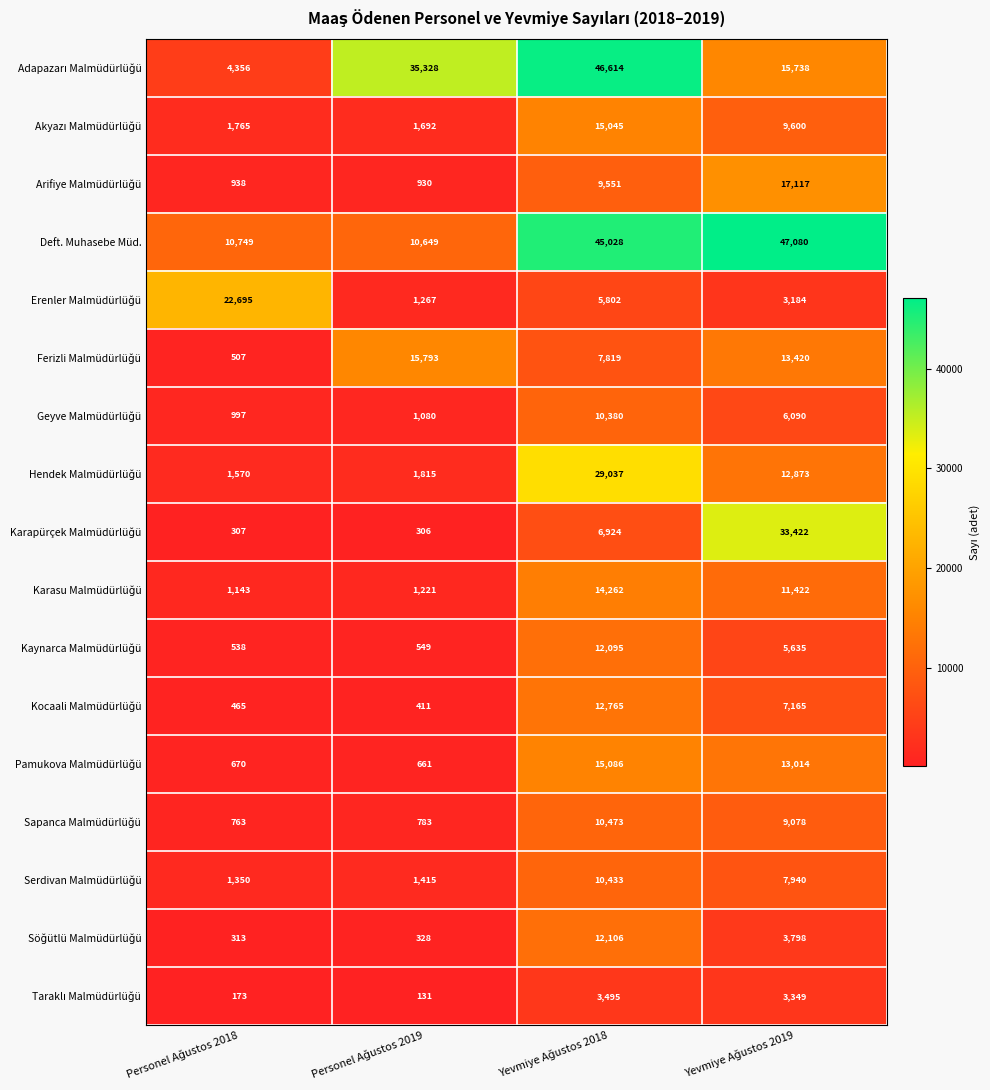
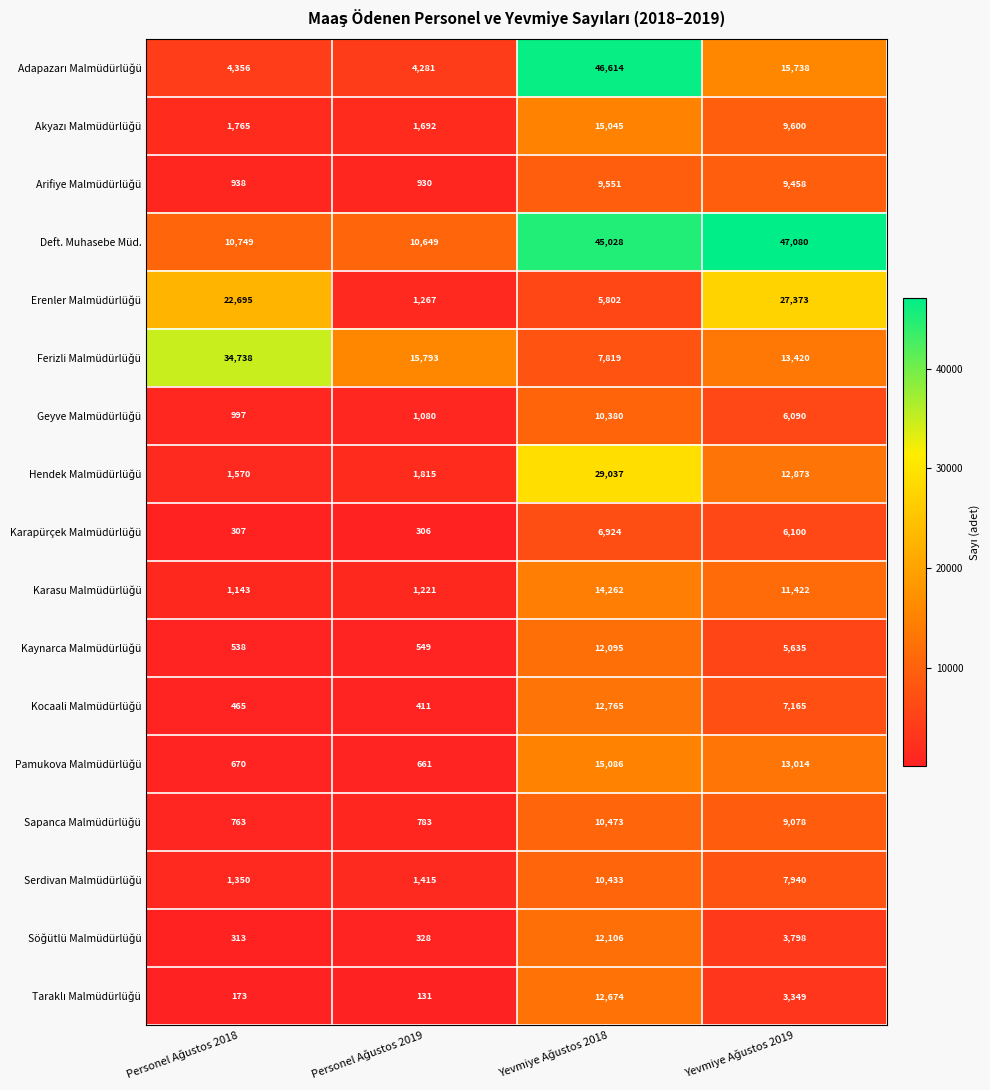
  {
    "Adapazarı Malmüdürlüğü": {
      "Personel Ağustos 2018": "4,356",
-     "Personel Ağustos 2019": "35,328",
+     "Personel Ağustos 2019": "4,281",
      "Yevmiye Ağustos 2018": "46,614",
      "Yevmiye Ağustos 2019": "15,738"
    },
    "Akyazı Malmüdürlüğü": {
      "Personel Ağustos 2018": "1,765",
      "Personel Ağustos 2019": "1,692",
      "Yevmiye Ağustos 2018": "15,045",
      "Yevmiye Ağustos 2019": "9,600"
    },
    "Arifiye Malmüdürlüğü": {
      "Personel Ağustos 2018": "938",
      "Personel Ağustos 2019": "930",
      "Yevmiye Ağustos 2018": "9,551",
-     "Yevmiye Ağustos 2019": "17,117"
+     "Yevmiye Ağustos 2019": "9,458"
    },
    "Deft. Muhasebe Müd.": {
      "Personel Ağustos 2018": "10,749",
      "Personel Ağustos 2019": "10,649",
      "Yevmiye Ağustos 2018": "45,028",
      "Yevmiye Ağustos 2019": "47,080"
    },
    "Erenler Malmüdürlüğü": {
      "Personel Ağustos 2018": "22,695",
      "Personel Ağustos 2019": "1,267",
      "Yevmiye Ağustos 2018": "5,802",
-     "Yevmiye Ağustos 2019": "3,184"
+     "Yevmiye Ağustos 2019": "27,373"
    },
    "Ferizli Malmüdürlüğü": {
-     "Personel Ağustos 2018": "507",
+     "Personel Ağustos 2018": "34,738",
      "Personel Ağustos 2019": "15,793",
      "Yevmiye Ağustos 2018": "7,819",
      "Yevmiye Ağustos 2019": "13,420"
    },
    "Geyve Malmüdürlüğü": {
      "Personel Ağustos 2018": "997",
      "Personel Ağustos 2019": "1,080",
      "Yevmiye Ağustos 2018": "10,380",
      "Yevmiye Ağustos 2019": "6,090"
    },
    "Hendek Malmüdürlüğü": {
      "Personel Ağustos 2018": "1,570",
      "Personel Ağustos 2019": "1,815",
      "Yevmiye Ağustos 2018": "29,037",
      "Yevmiye Ağustos 2019": "12,873"
    },
    "Karapürçek Malmüdürlüğü": {
      "Personel Ağustos 2018": "307",
      "Personel Ağustos 2019": "306",
      "Yevmiye Ağustos 2018": "6,924",
-     "Yevmiye Ağustos 2019": "33,422"
+     "Yevmiye Ağustos 2019": "6,100"
    },
    "Karasu Malmüdürlüğü": {
      "Personel Ağustos 2018": "1,143",
      "Personel Ağustos 2019": "1,221",
      "Yevmiye Ağustos 2018": "14,262",
      "Yevmiye Ağustos 2019": "11,422"
    },
    "Kaynarca Malmüdürlüğü": {
      "Personel Ağustos 2018": "538",
      "Personel Ağustos 2019": "549",
      "Yevmiye Ağustos 2018": "12,095",
      "Yevmiye Ağustos 2019": "5,635"
    },
    "Kocaali Malmüdürlüğü": {
      "Personel Ağustos 2018": "465",
      "Personel Ağustos 2019": "411",
      "Yevmiye Ağustos 2018": "12,765",
      "Yevmiye Ağustos 2019": "7,165"
    },
    "Pamukova Malmüdürlüğü": {
      "Personel Ağustos 2018": "670",
      "Personel Ağustos 2019": "661",
      "Yevmiye Ağustos 2018": "15,086",
      "Yevmiye Ağustos 2019": "13,014"
    },
    "Sapanca Malmüdürlüğü": {
      "Personel Ağustos 2018": "763",
      "Personel Ağustos 2019": "783",
      "Yevmiye Ağustos 2018": "10,473",
      "Yevmiye Ağustos 2019": "9,078"
    },
    "Serdivan Malmüdürlüğü": {
      "Personel Ağustos 2018": "1,350",
      "Personel Ağustos 2019": "1,415",
      "Yevmiye Ağustos 2018": "10,433",
      "Yevmiye Ağustos 2019": "7,940"
    },
    "Söğütlü Malmüdürlüğü": {
      "Personel Ağustos 2018": "313",
      "Personel Ağustos 2019": "328",
      "Yevmiye Ağustos 2018": "12,106",
      "Yevmiye Ağustos 2019": "3,798"
    },
    "Taraklı Malmüdürlüğü": {
      "Personel Ağustos 2018": "173",
      "Personel Ağustos 2019": "131",
-     "Yevmiye Ağustos 2018": "3,495",
+     "Yevmiye Ağustos 2018": "12,674",
      "Yevmiye Ağustos 2019": "3,349"
    }
  }
